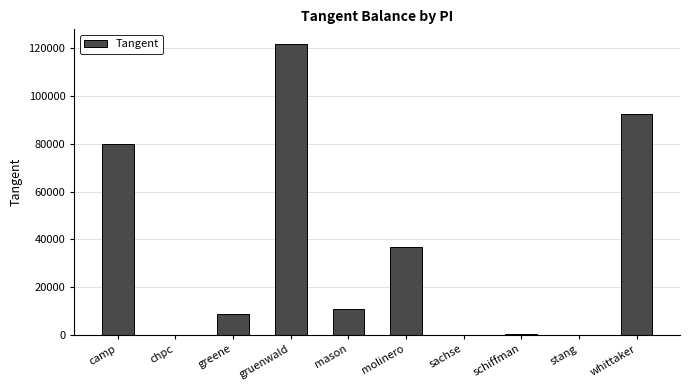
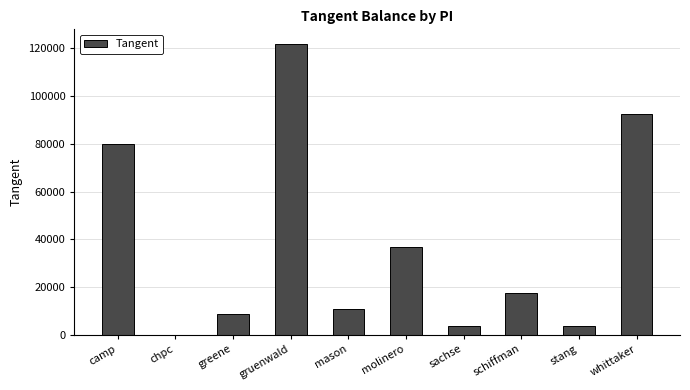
  {
    "camp": 80000,
    "greene": 9000,
    "gruenwald": 122000,
    "mason": 11000,
    "molinero": 37000,
-   "sachse": 0,
-   "schiffman": 0,
-   "stang": 0,
+   "sachse": 3000,
+   "schiffman": 17000,
+   "stang": 3000,
    "whittaker": 93000
  }
